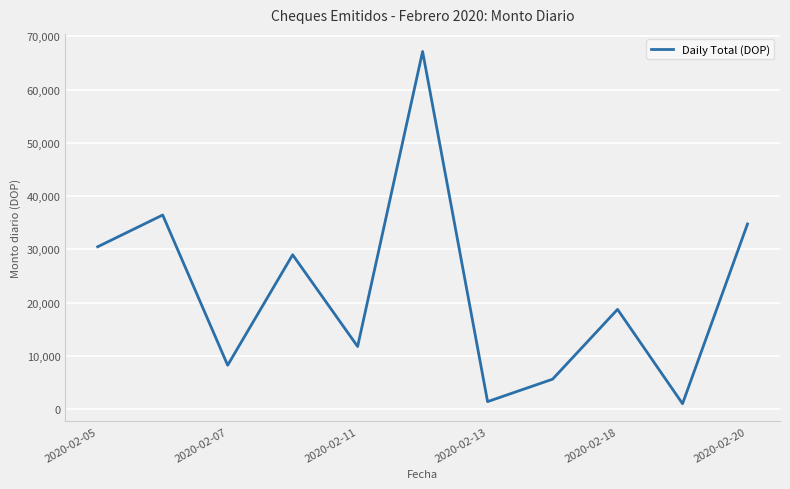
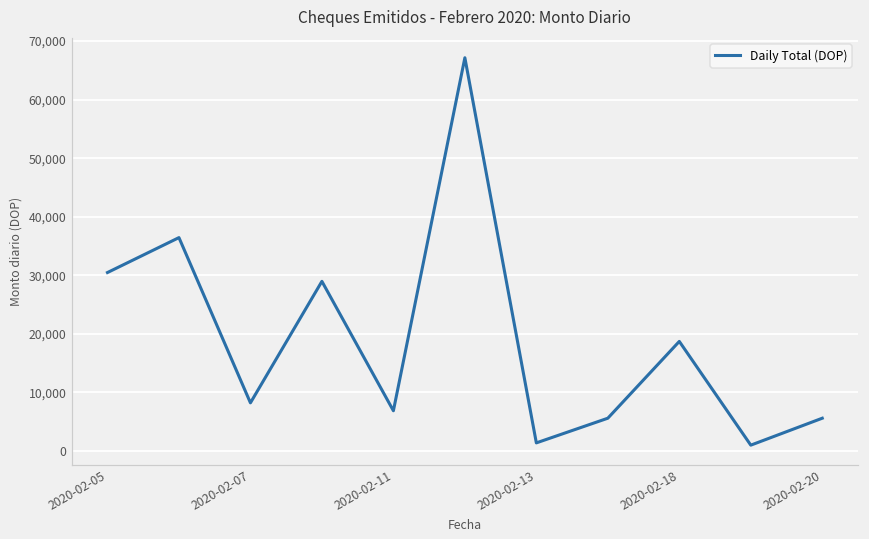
  {
    "2020-02-05": "30,000",
    "2020-02-07": "8,000",
-   "2020-02-11": "12,000",
+   "2020-02-11": "7,000",
    "2020-02-13": "1,000",
    "2020-02-18": "19,000",
-   "2020-02-20": "35,000"
+   "2020-02-20": "6,000"
  }
